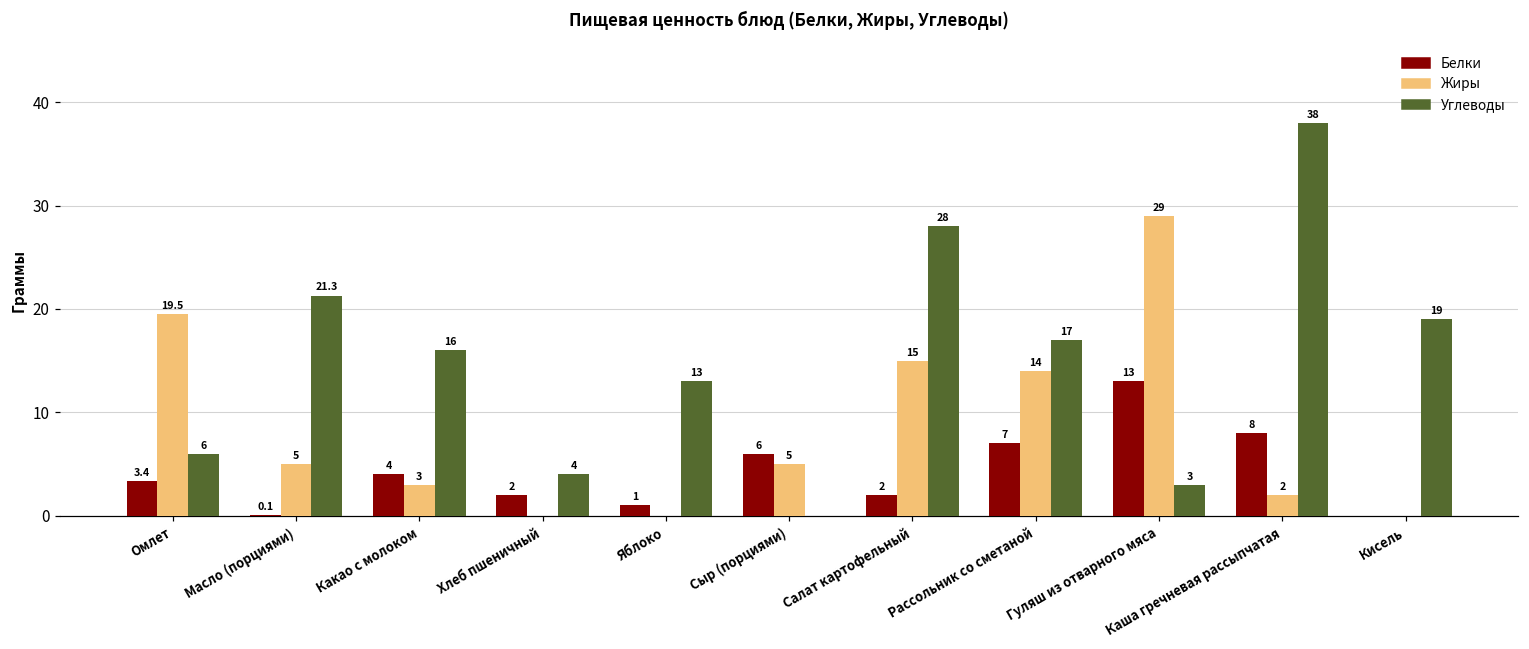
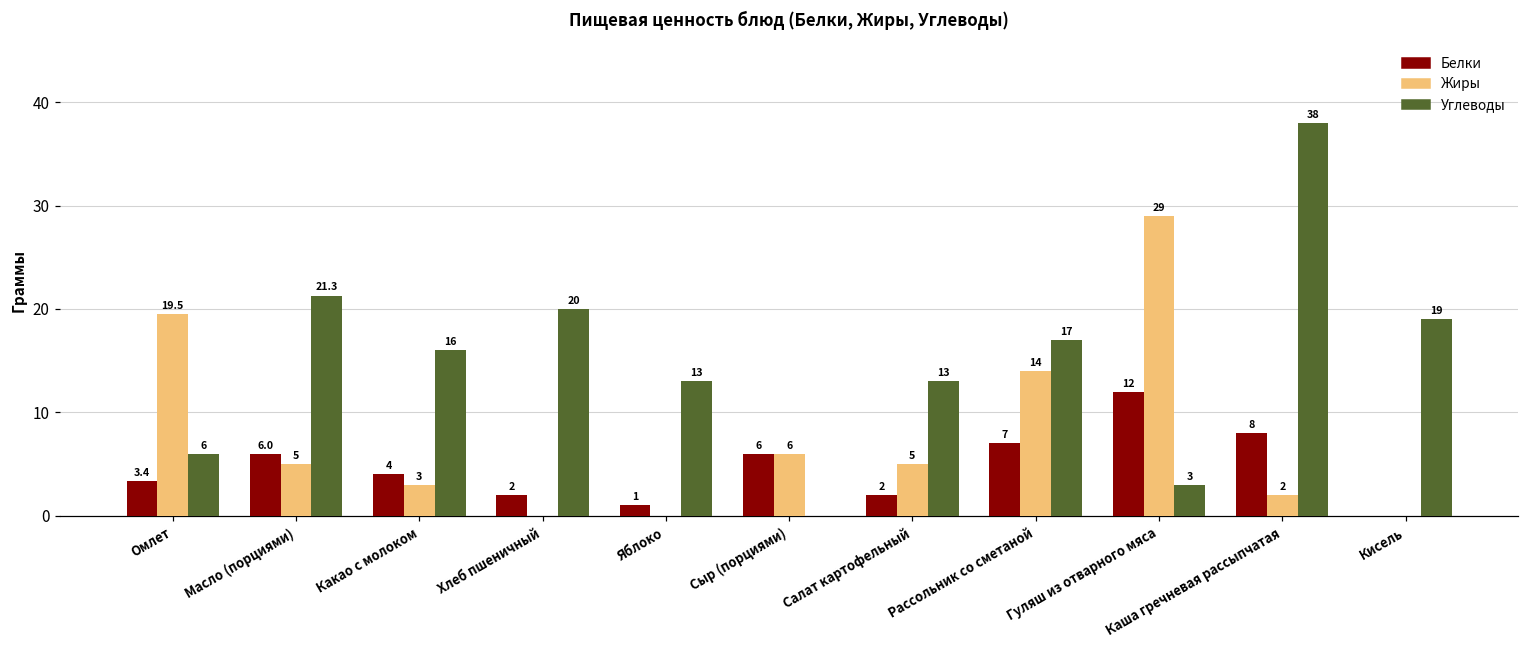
  {
    "Белки": {
      "Омлет": 3.4,
-     "Масло (порциями)": 0.1,
+     "Масло (порциями)": 6.0,
      "Какао с молоком": 4,
      "Хлеб пшеничный": 2,
      "Яблоко": 1,
      "Сыр (порциями)": 6,
      "Салат картофельный": 2,
      "Рассольник со сметаной": 7,
-     "Гуляш из отварного мяса": 13,
+     "Гуляш из отварного мяса": 12,
      "Каша гречневая рассыпчатая": 8
    },
    "Жиры": {
      "Омлет": 19.5,
      "Масло (порциями)": 5,
      "Какао с молоком": 3,
-     "Сыр (порциями)": 5,
-     "Салат картофельный": 15,
+     "Сыр (порциями)": 6,
+     "Салат картофельный": 5,
      "Рассольник со сметаной": 14,
      "Гуляш из отварного мяса": 29,
      "Каша гречневая рассыпчатая": 2
    },
    "Углеводы": {
      "Омлет": 6,
      "Масло (порциями)": 21.3,
      "Какао с молоком": 16,
-     "Хлеб пшеничный": 4,
+     "Хлеб пшеничный": 20,
      "Яблоко": 13,
-     "Салат картофельный": 28,
+     "Салат картофельный": 13,
      "Рассольник со сметаной": 17,
      "Гуляш из отварного мяса": 3,
      "Каша гречневая рассыпчатая": 38,
      "Кисель": 19
    }
  }
